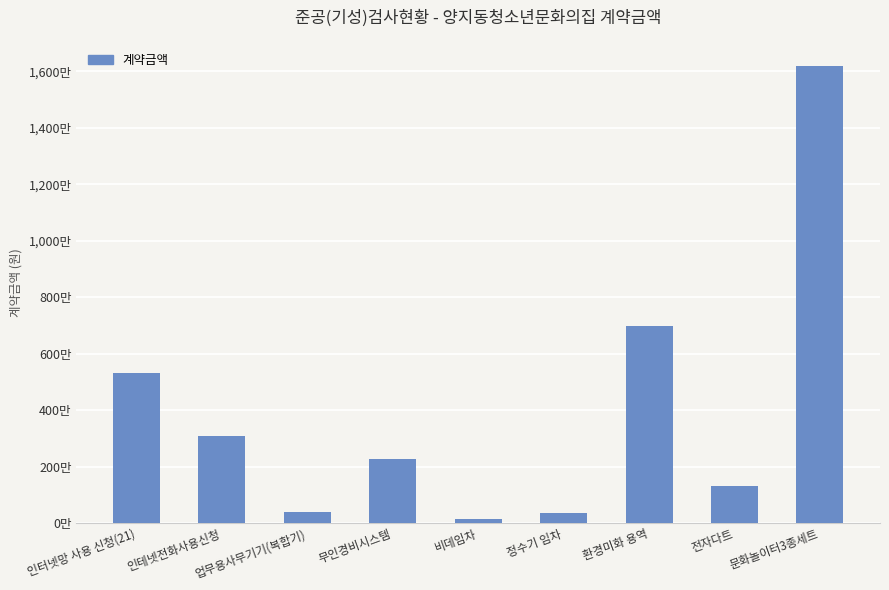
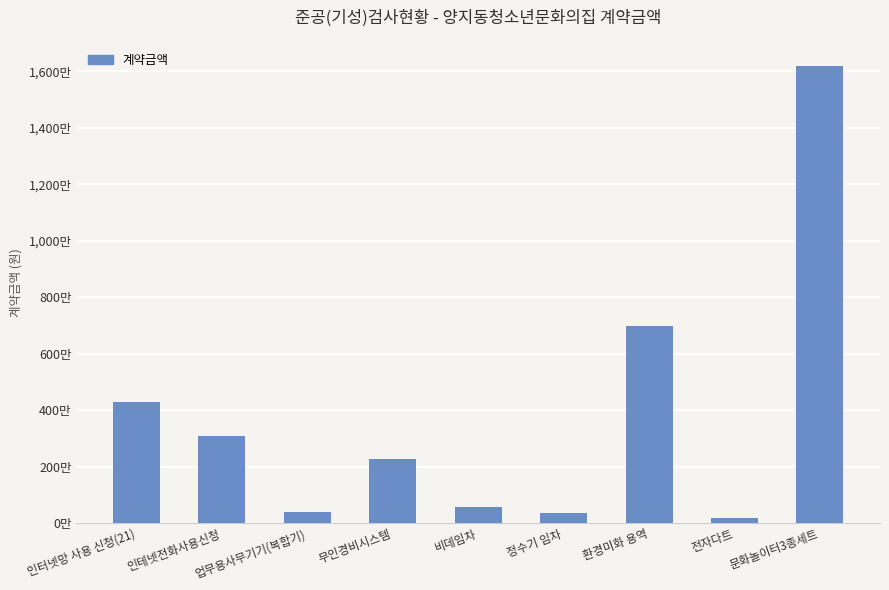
  {
-   "인터넷망 사용 신청(21)": "530만",
+   "인터넷망 사용 신청(21)": "430만",
    "인테넷전화사용신청": "310만",
    "업무용사무기기(복합기)": "40만",
    "무인경비시스템": "230만",
-   "비데임차": "10만",
+   "비데임차": "50만",
    "정수기 임차": "30만",
    "환경미화 용역": "700만",
-   "전자다트": "130만",
+   "전자다트": "20만",
    "문화놀이터3종세트": "1,620만"
  }
